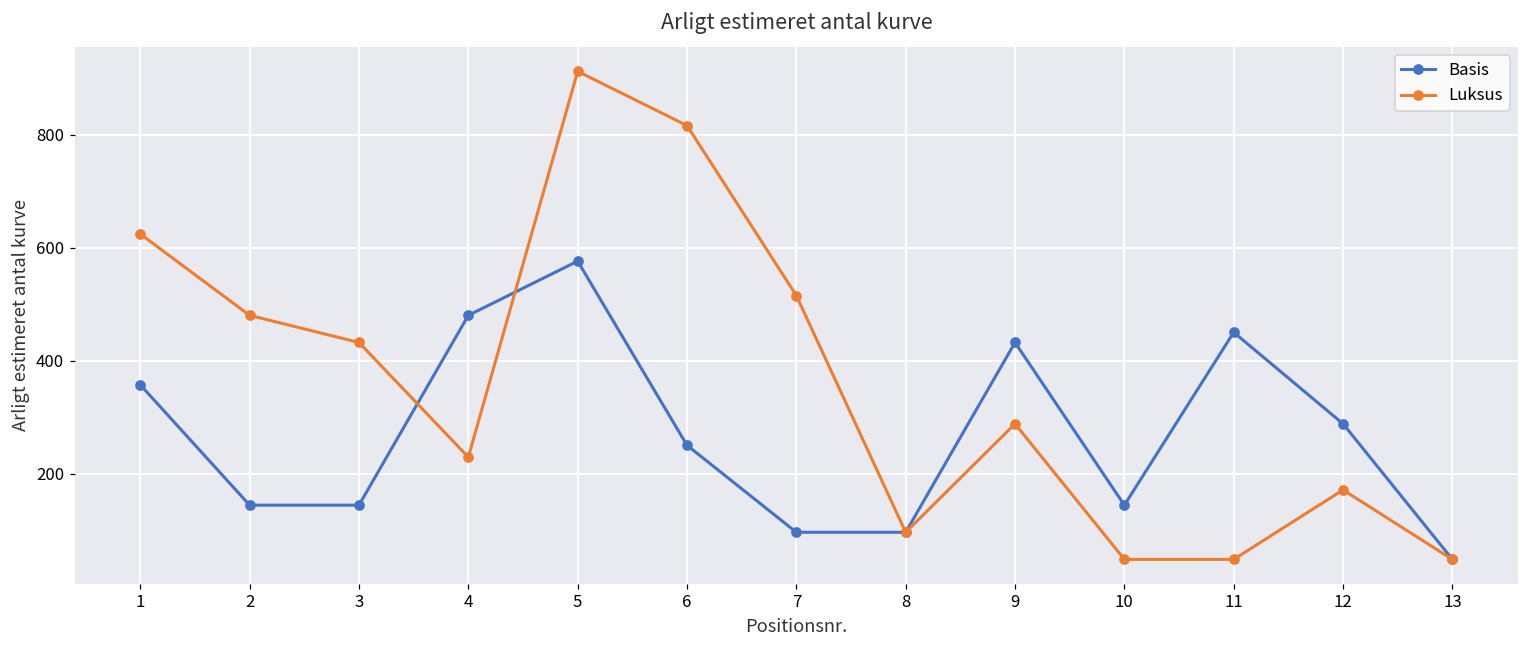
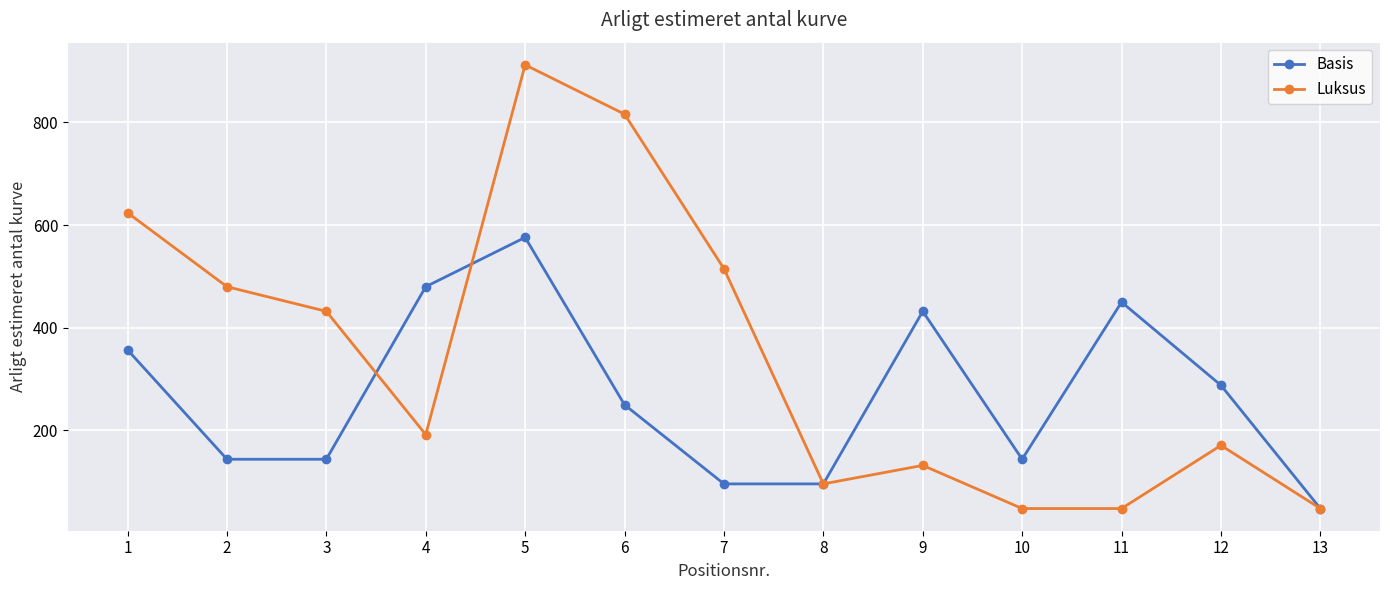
  {
    "Basis": {
      "1": 360,
      "2": 140,
      "3": 140,
      "4": 480,
      "5": 580,
      "6": 250,
      "7": 100,
      "9": 430,
      "10": 140,
      "11": 450,
      "12": 290
    },
    "Luksus": {
      "1": 620,
      "2": 480,
      "3": 430,
-     "4": 230,
+     "4": 190,
      "5": 910,
      "6": 820,
      "7": 520,
-     "9": 290,
+     "9": 130,
      "10": 50,
      "11": 50,
      "12": 170
    }
  }
